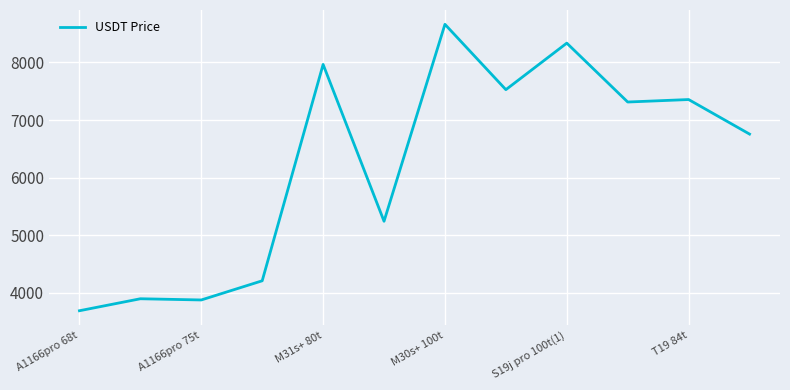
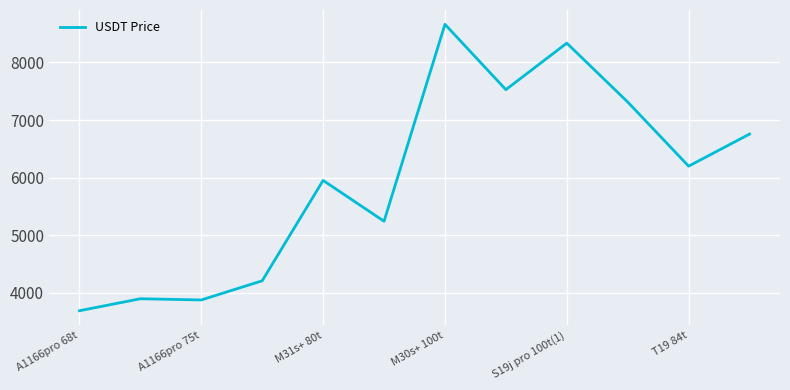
  {
    "A1166pro 68t": 3700,
    "A1166pro 75t": 3900,
-   "M31s+ 80t": 8000,
+   "M31s+ 80t": 6000,
    "M30s+ 100t": 8700,
    "S19j pro 100t(1)": 8300,
-   "T19 84t": 7400
+   "T19 84t": 6200
  }
